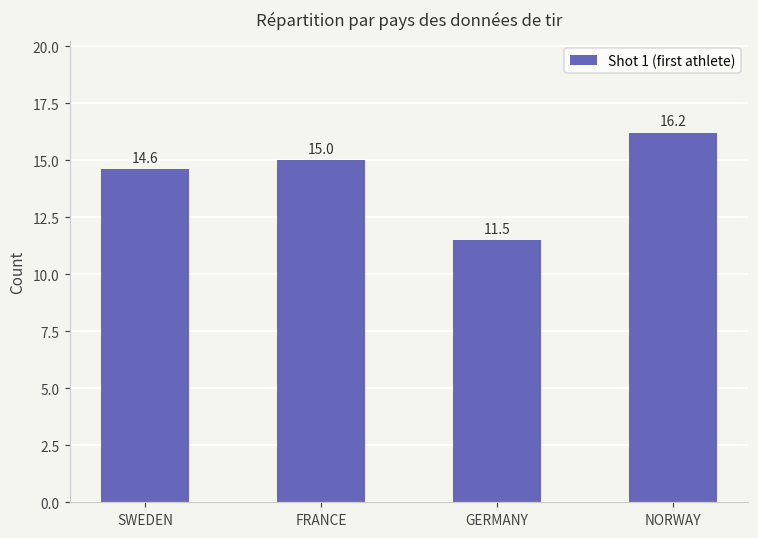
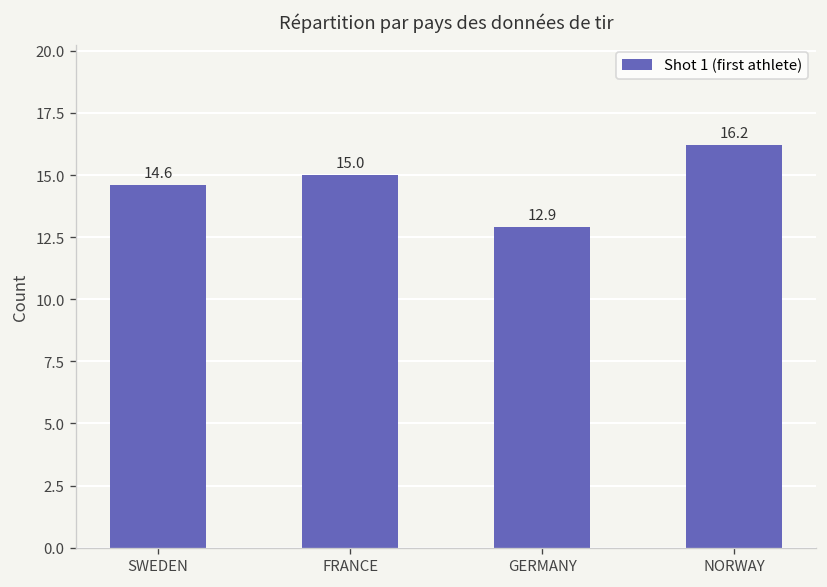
  {
    "SWEDEN": 14.6,
    "FRANCE": 15.0,
-   "GERMANY": 11.5,
+   "GERMANY": 12.9,
    "NORWAY": 16.2
  }
